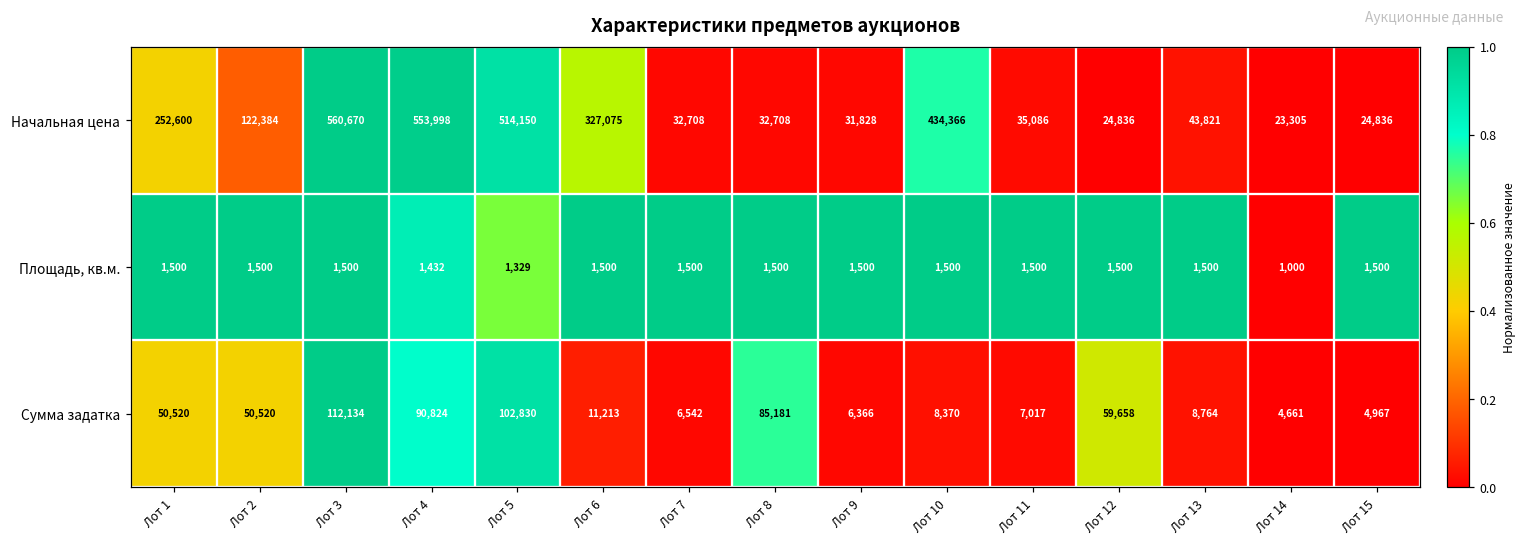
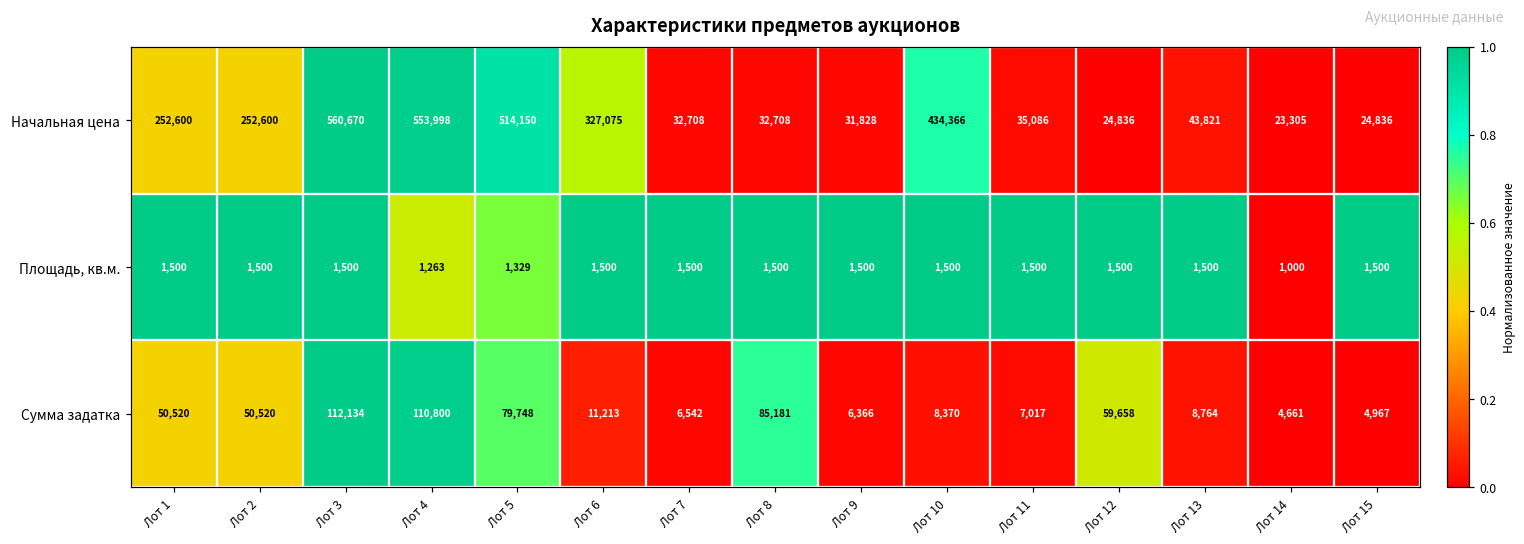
  {
    "Начальная цена": {
      "Лот 1": "252,600",
-     "Лот 2": "122,384",
+     "Лот 2": "252,600",
      "Лот 3": "560,670",
      "Лот 4": "553,998",
      "Лот 5": "514,150",
      "Лот 6": "327,075",
      "Лот 7": "32,708",
      "Лот 8": "32,708",
      "Лот 9": "31,828",
      "Лот 10": "434,366",
      "Лот 11": "35,086",
      "Лот 12": "24,836",
      "Лот 13": "43,821",
      "Лот 14": "23,305",
      "Лот 15": "24,836"
    },
    "Площадь, кв.м.": {
      "Лот 1": "1,500",
      "Лот 2": "1,500",
      "Лот 3": "1,500",
-     "Лот 4": "1,432",
+     "Лот 4": "1,263",
      "Лот 5": "1,329",
      "Лот 6": "1,500",
      "Лот 7": "1,500",
      "Лот 8": "1,500",
      "Лот 9": "1,500",
      "Лот 10": "1,500",
      "Лот 11": "1,500",
      "Лот 12": "1,500",
      "Лот 13": "1,500",
      "Лот 14": "1,000",
      "Лот 15": "1,500"
    },
    "Сумма задатка": {
      "Лот 1": "50,520",
      "Лот 2": "50,520",
      "Лот 3": "112,134",
-     "Лот 4": "90,824",
-     "Лот 5": "102,830",
+     "Лот 4": "110,800",
+     "Лот 5": "79,748",
      "Лот 6": "11,213",
      "Лот 7": "6,542",
      "Лот 8": "85,181",
      "Лот 9": "6,366",
      "Лот 10": "8,370",
      "Лот 11": "7,017",
      "Лот 12": "59,658",
      "Лот 13": "8,764",
      "Лот 14": "4,661",
      "Лот 15": "4,967"
    }
  }
